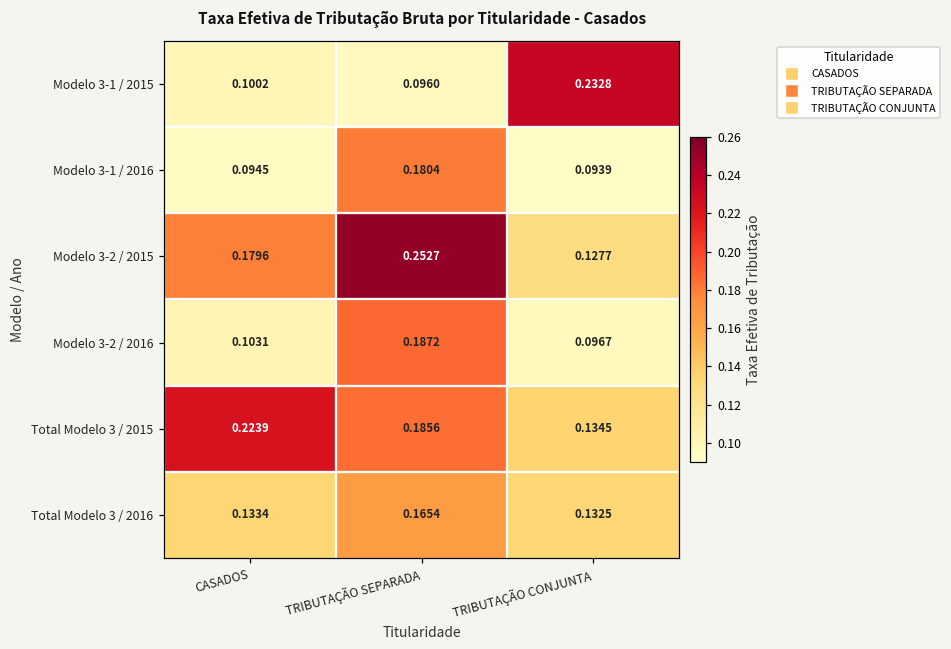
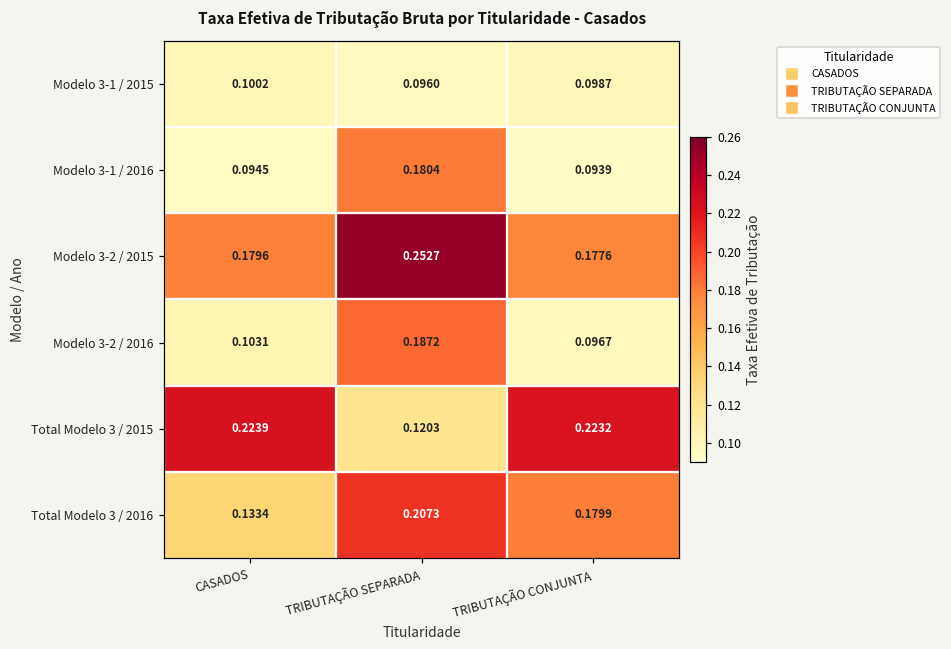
  {
    "Modelo 3-1 / 2015": {
      "CASADOS": 0.1002,
      "TRIBUTAÇÃO SEPARADA": 0.0960,
-     "TRIBUTAÇÃO CONJUNTA": 0.2328
+     "TRIBUTAÇÃO CONJUNTA": 0.0987
    },
    "Modelo 3-1 / 2016": {
      "CASADOS": 0.0945,
      "TRIBUTAÇÃO SEPARADA": 0.1804,
      "TRIBUTAÇÃO CONJUNTA": 0.0939
    },
    "Modelo 3-2 / 2015": {
      "CASADOS": 0.1796,
      "TRIBUTAÇÃO SEPARADA": 0.2527,
-     "TRIBUTAÇÃO CONJUNTA": 0.1277
+     "TRIBUTAÇÃO CONJUNTA": 0.1776
    },
    "Modelo 3-2 / 2016": {
      "CASADOS": 0.1031,
      "TRIBUTAÇÃO SEPARADA": 0.1872,
      "TRIBUTAÇÃO CONJUNTA": 0.0967
    },
    "Total Modelo 3 / 2015": {
      "CASADOS": 0.2239,
-     "TRIBUTAÇÃO SEPARADA": 0.1856,
-     "TRIBUTAÇÃO CONJUNTA": 0.1345
+     "TRIBUTAÇÃO SEPARADA": 0.1203,
+     "TRIBUTAÇÃO CONJUNTA": 0.2232
    },
    "Total Modelo 3 / 2016": {
      "CASADOS": 0.1334,
-     "TRIBUTAÇÃO SEPARADA": 0.1654,
-     "TRIBUTAÇÃO CONJUNTA": 0.1325
+     "TRIBUTAÇÃO SEPARADA": 0.2073,
+     "TRIBUTAÇÃO CONJUNTA": 0.1799
    }
  }
